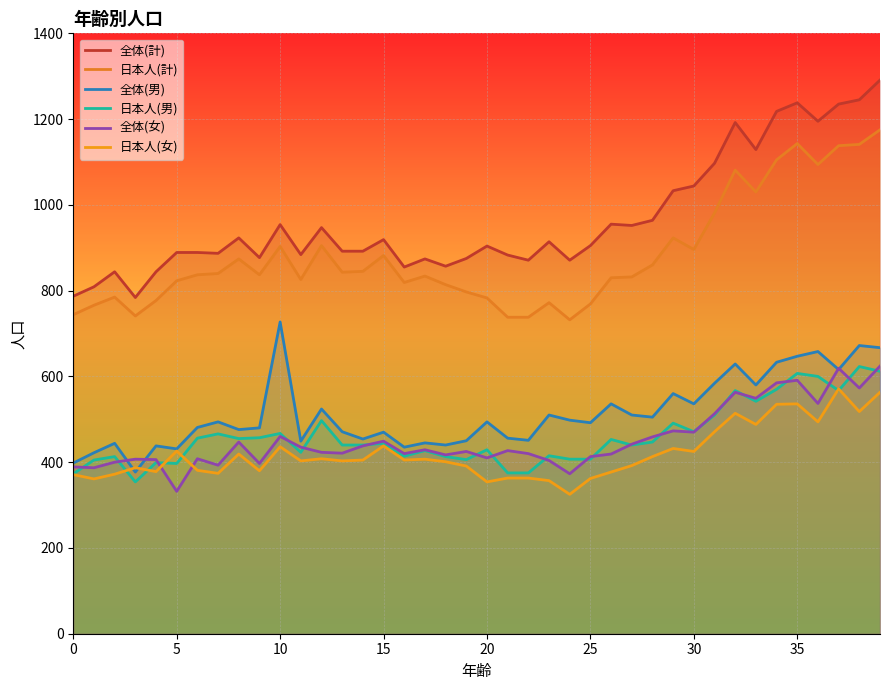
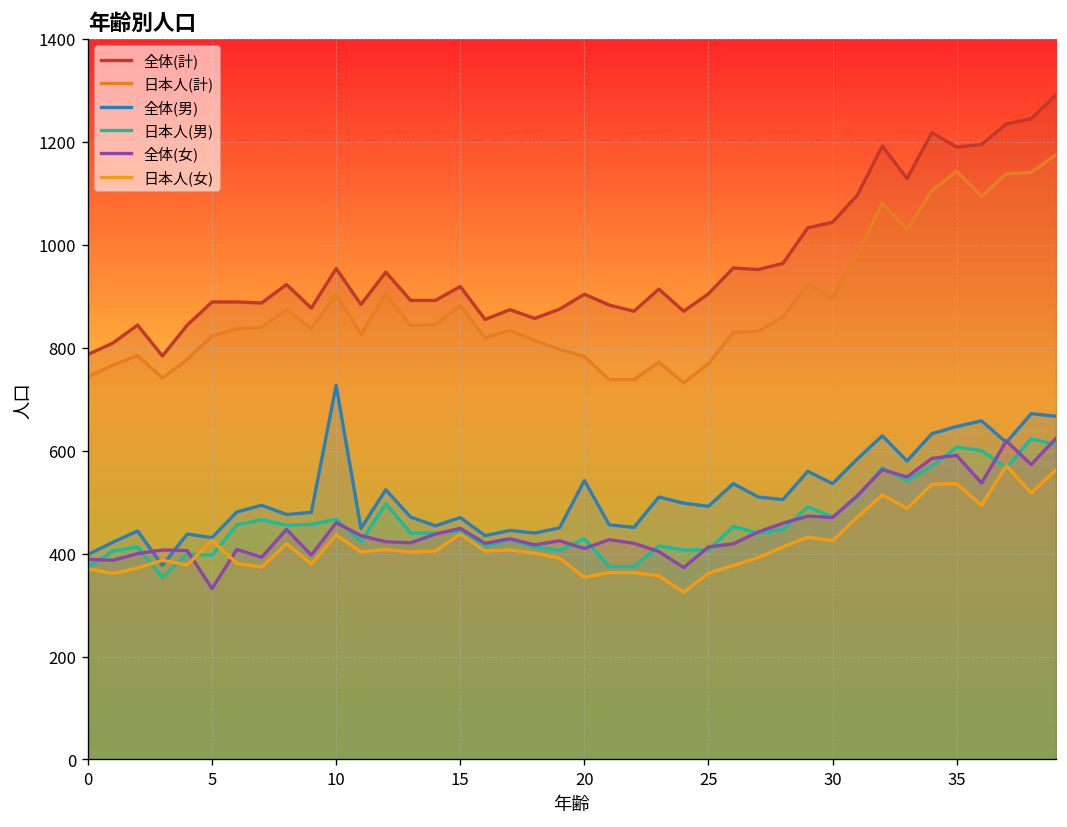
  {
    "全体(計)": {
      "0": 790,
      "5": 890,
      "10": 950,
      "15": 920,
      "20": 900,
      "25": 910,
      "30": 1040,
-     "35": 1240
+     "35": 1190
    },
    "全体(男)": {
      "0": 400,
      "10": 730,
      "15": 470,
-     "20": 490,
+     "20": 540,
      "25": 490,
      "30": 540,
      "35": 650
    },
    "日本人(男)": {
      "5": 400,
      "10": 470,
      "20": 430,
      "25": 410,
      "35": 610
    },
    "全体(女)": {
      "0": 390,
      "5": 330,
      "10": 460,
      "20": 410,
      "25": 410,
      "35": 590
    }
  }
